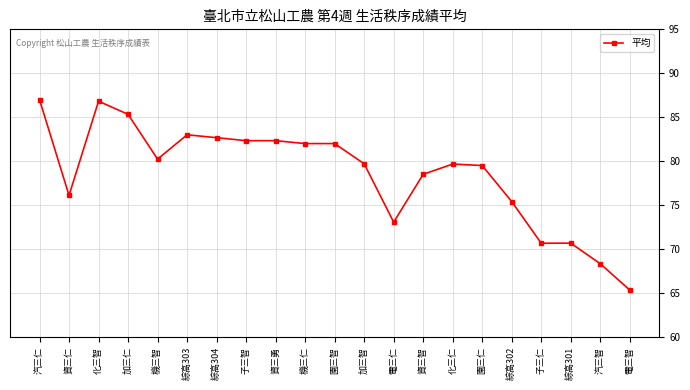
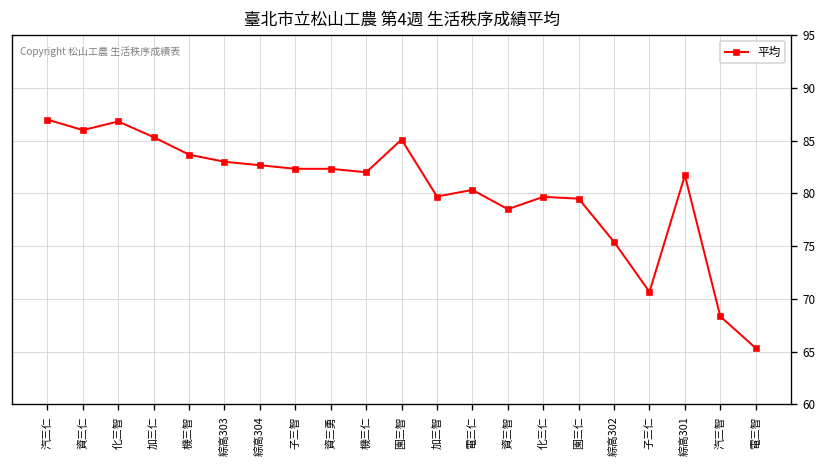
  {
    "汽三仁": 87,
-   "資三仁": 76,
+   "資三仁": 86,
    "化三智": 87,
    "加三仁": 85,
-   "機三智": 80,
+   "機三智": 84,
    "綜高303": 83,
    "綜高304": 83,
    "子三智": 82,
    "資三勇": 82,
    "機三仁": 82,
-   "園三智": 82,
+   "園三智": 85,
    "加三智": 80,
-   "電三仁": 73,
+   "電三仁": 80,
    "資三智": 79,
    "化三仁": 80,
    "園三仁": 80,
    "綜高302": 75,
    "子三仁": 71,
-   "綜高301": 71,
+   "綜高301": 82,
    "汽三智": 68,
    "電三智": 65
  }
